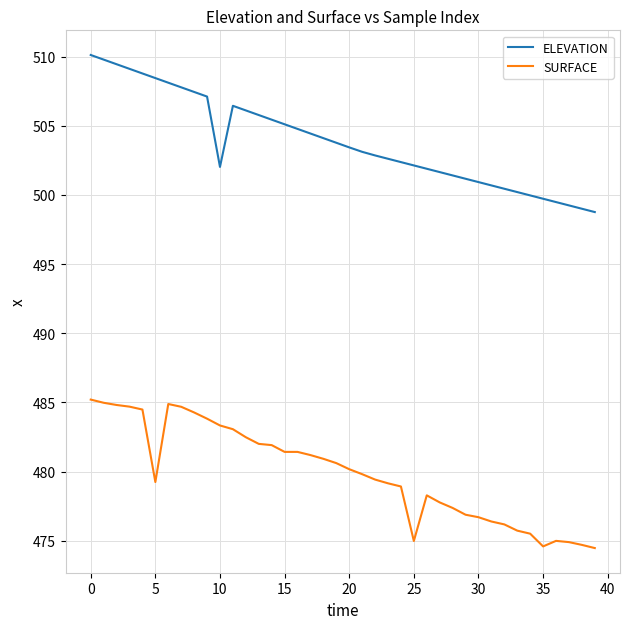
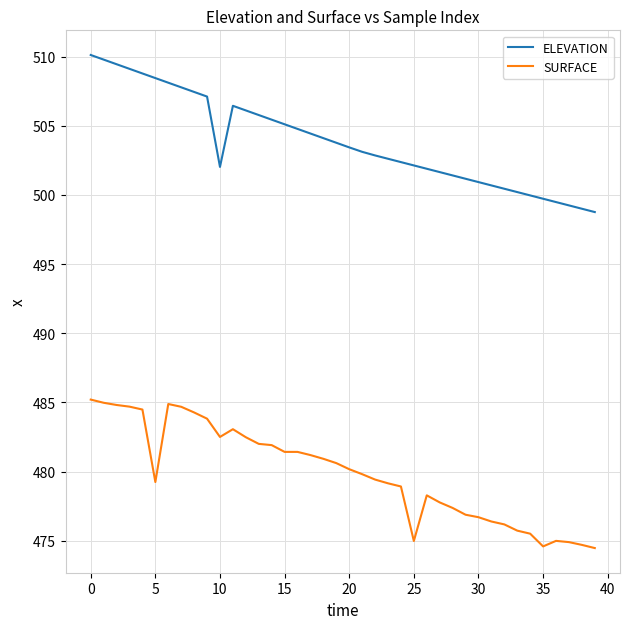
  {
    "ELEVATION": {
      "0": 510.1,
      "5": 508.4,
      "10": 502.0,
      "15": 505.1,
      "20": 503.4,
      "25": 502.1,
      "30": 500.9,
      "35": 499.7
    },
    "SURFACE": {
      "0": 485.2,
      "5": 479.3,
-     "10": 483.3,
+     "10": 482.5,
      "15": 481.4,
      "20": 480.2,
      "25": 475.0,
      "30": 476.7,
      "35": 474.6
    }
  }
